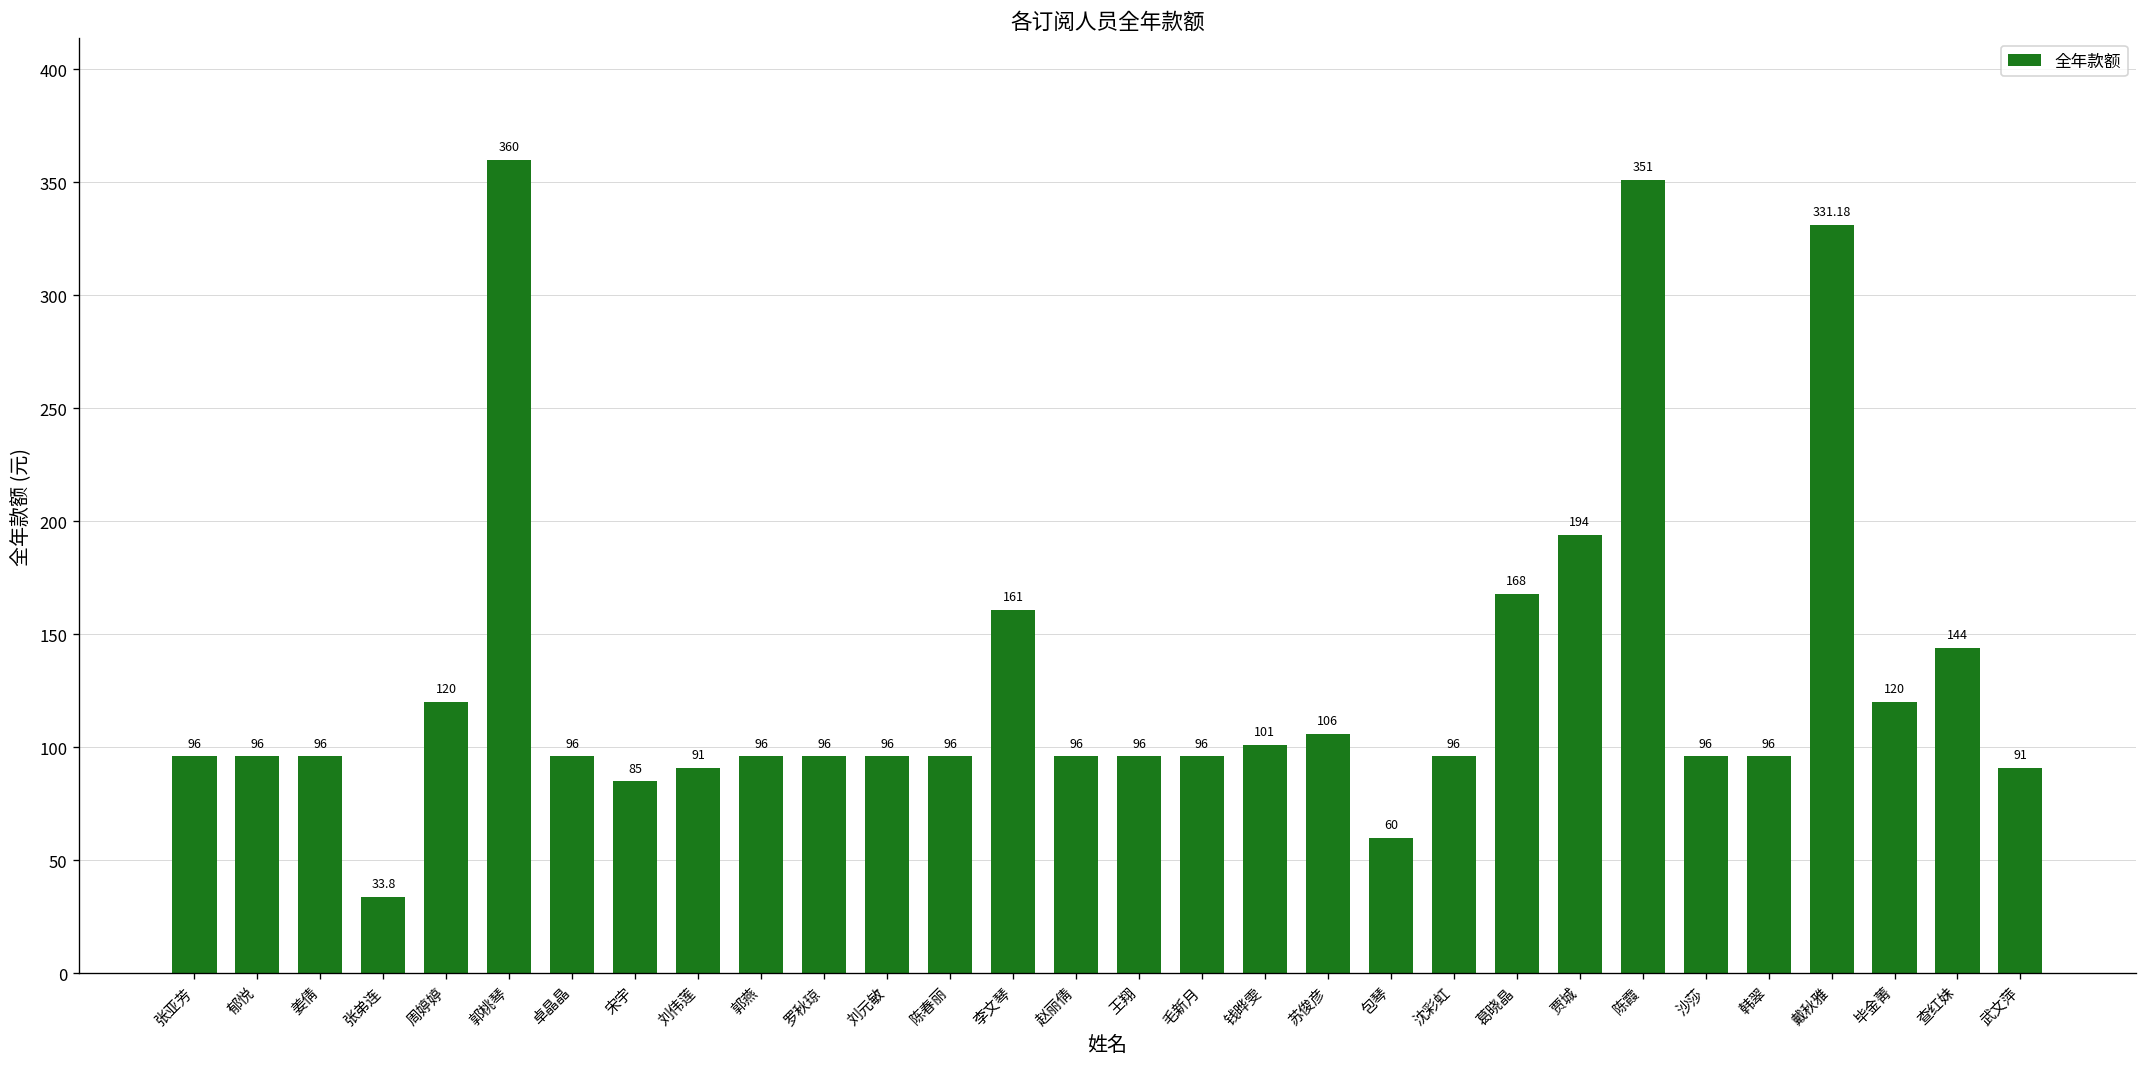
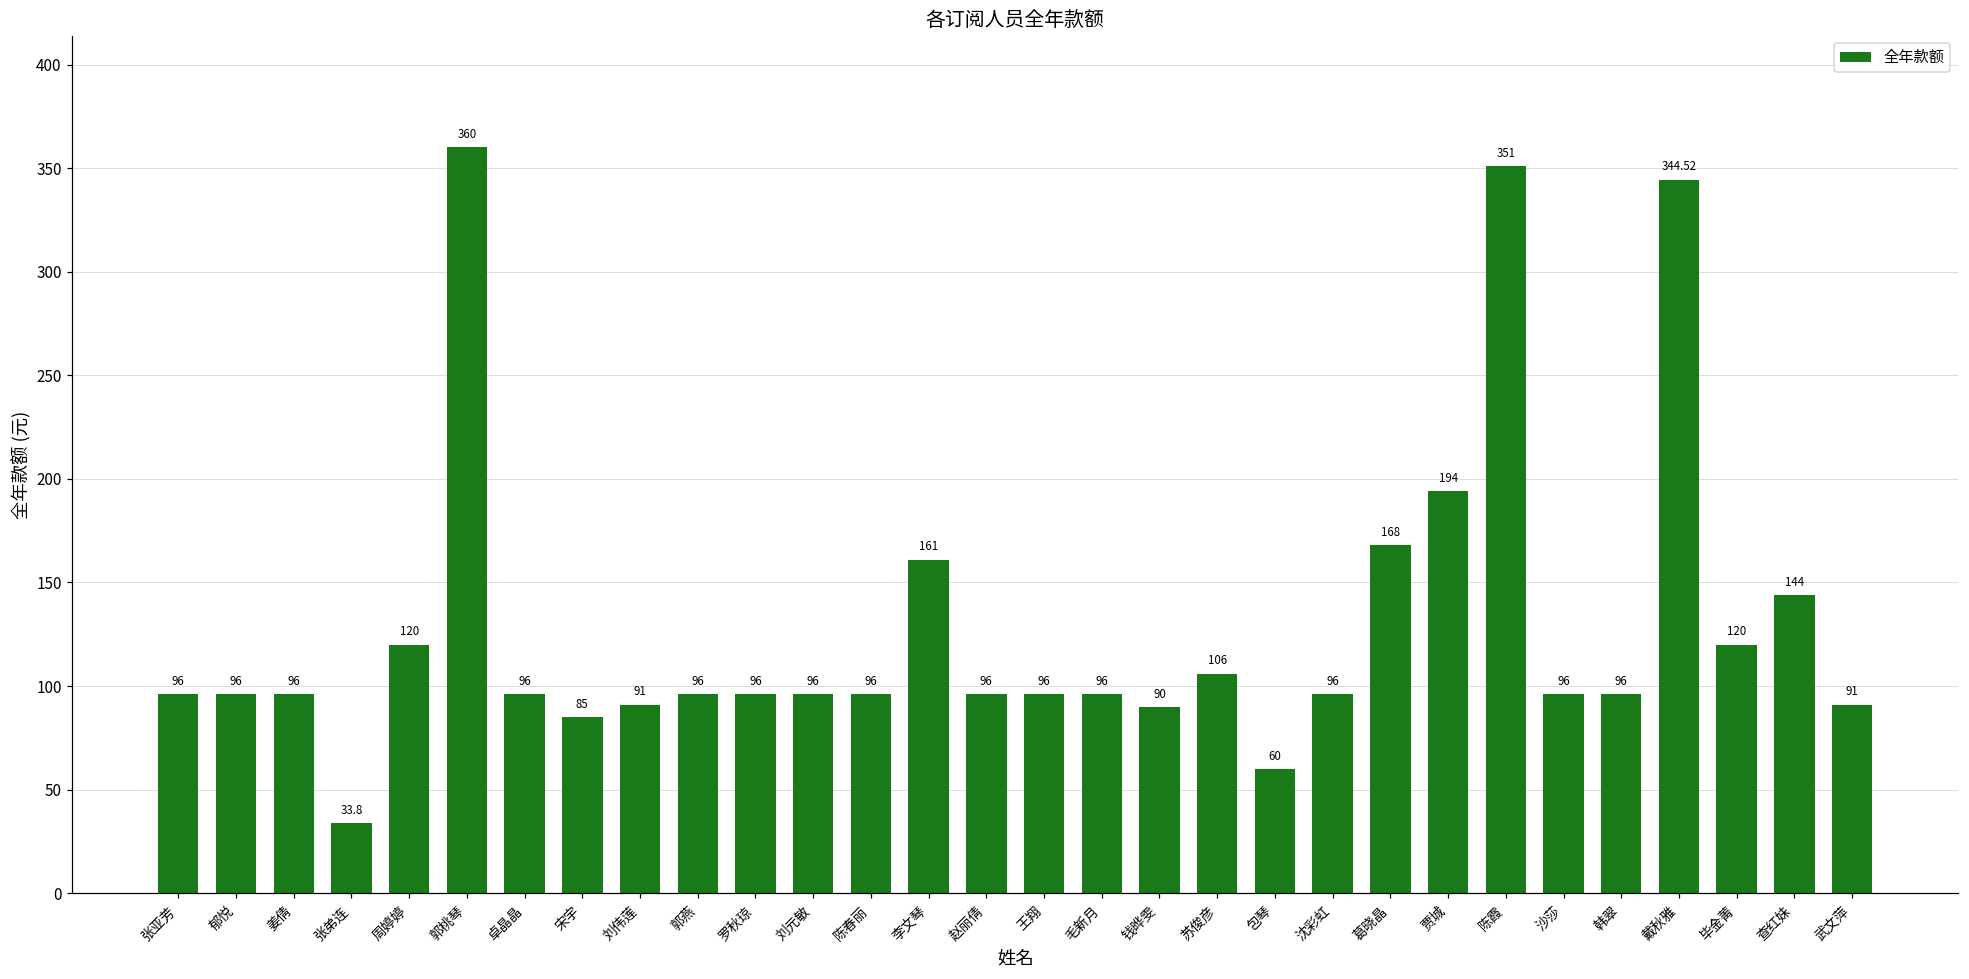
  {
    "张亚芳": 96,
    "郁悦": 96,
    "姜倩": 96,
    "张弟连": 33.8,
    "周婷婷": 120,
    "郭桃琴": 360,
    "卓晶晶": 96,
    "宋宇": 85,
    "刘伟莲": 91,
    "郭燕": 96,
    "罗秋琼": 96,
    "刘元敏": 96,
    "陈春丽": 96,
    "李文琴": 161,
    "赵丽倩": 96,
    "王翔": 96,
    "毛新月": 96,
-   "钱晔雯": 101,
+   "钱晔雯": 90,
    "苏俊彦": 106,
    "包琴": 60,
    "沈彩虹": 96,
    "葛晓晶": 168,
    "贾城": 194,
    "陈霞": 351,
    "沙莎": 96,
    "韩翠": 96,
-   "戴秋雅": 331.18,
+   "戴秋雅": 344.52,
    "毕金菁": 120,
    "查红妹": 144,
    "武文萍": 91
  }
